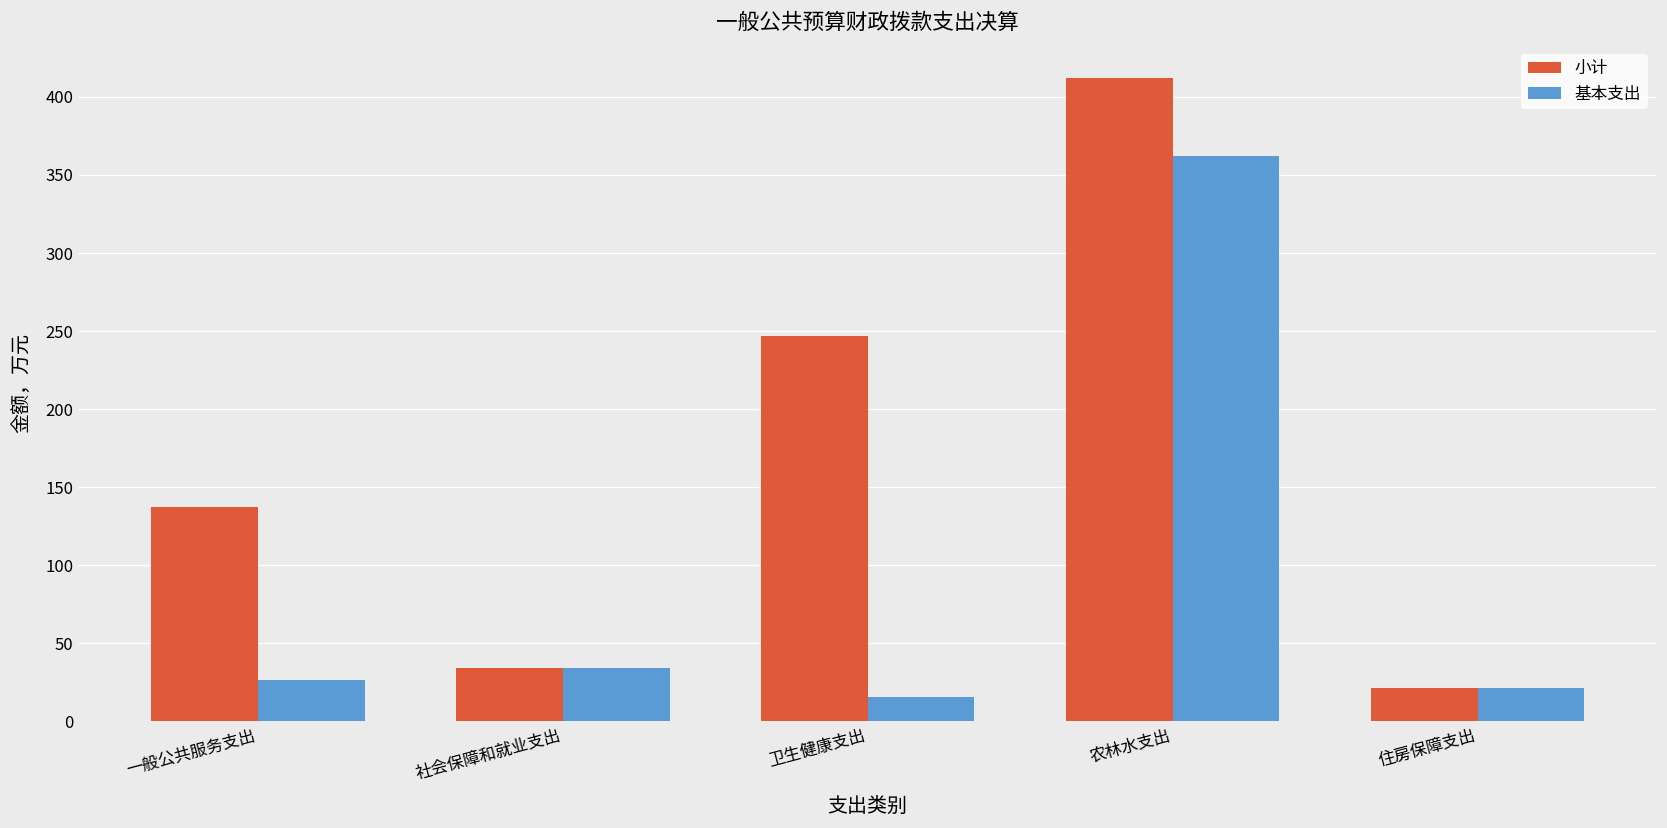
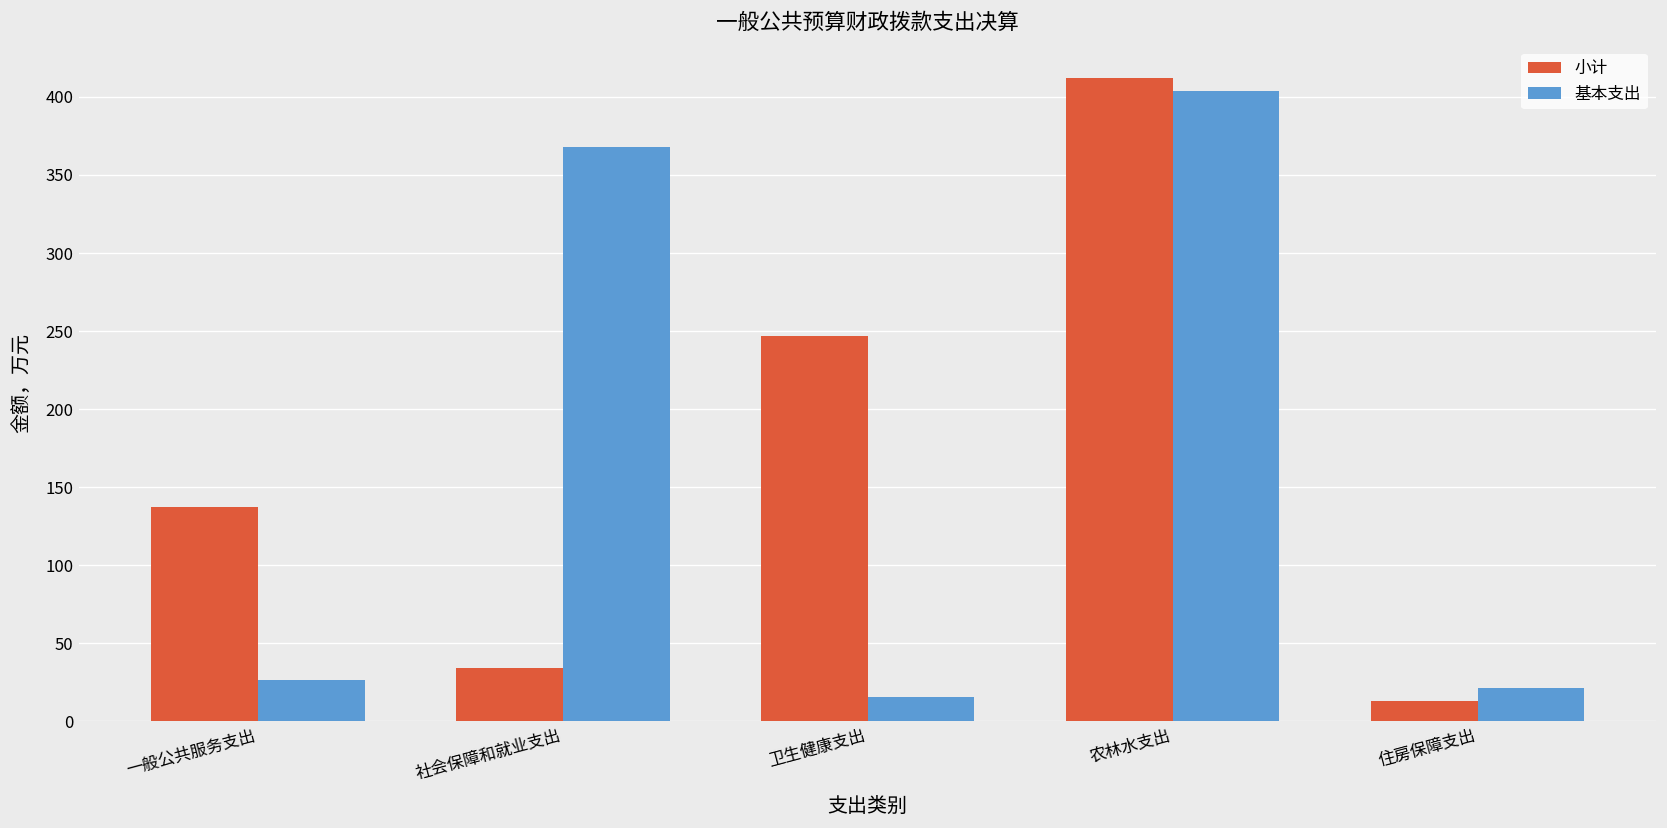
  {
    "小计": {
      "一般公共服务支出": 137,
      "社会保障和就业支出": 34,
      "卫生健康支出": 247,
      "农林水支出": 412,
-     "住房保障支出": 22
+     "住房保障支出": 13
    },
    "基本支出": {
      "一般公共服务支出": 27,
-     "社会保障和就业支出": 34,
+     "社会保障和就业支出": 368,
      "卫生健康支出": 15,
-     "农林水支出": 362,
+     "农林水支出": 404,
      "住房保障支出": 22
    }
  }
